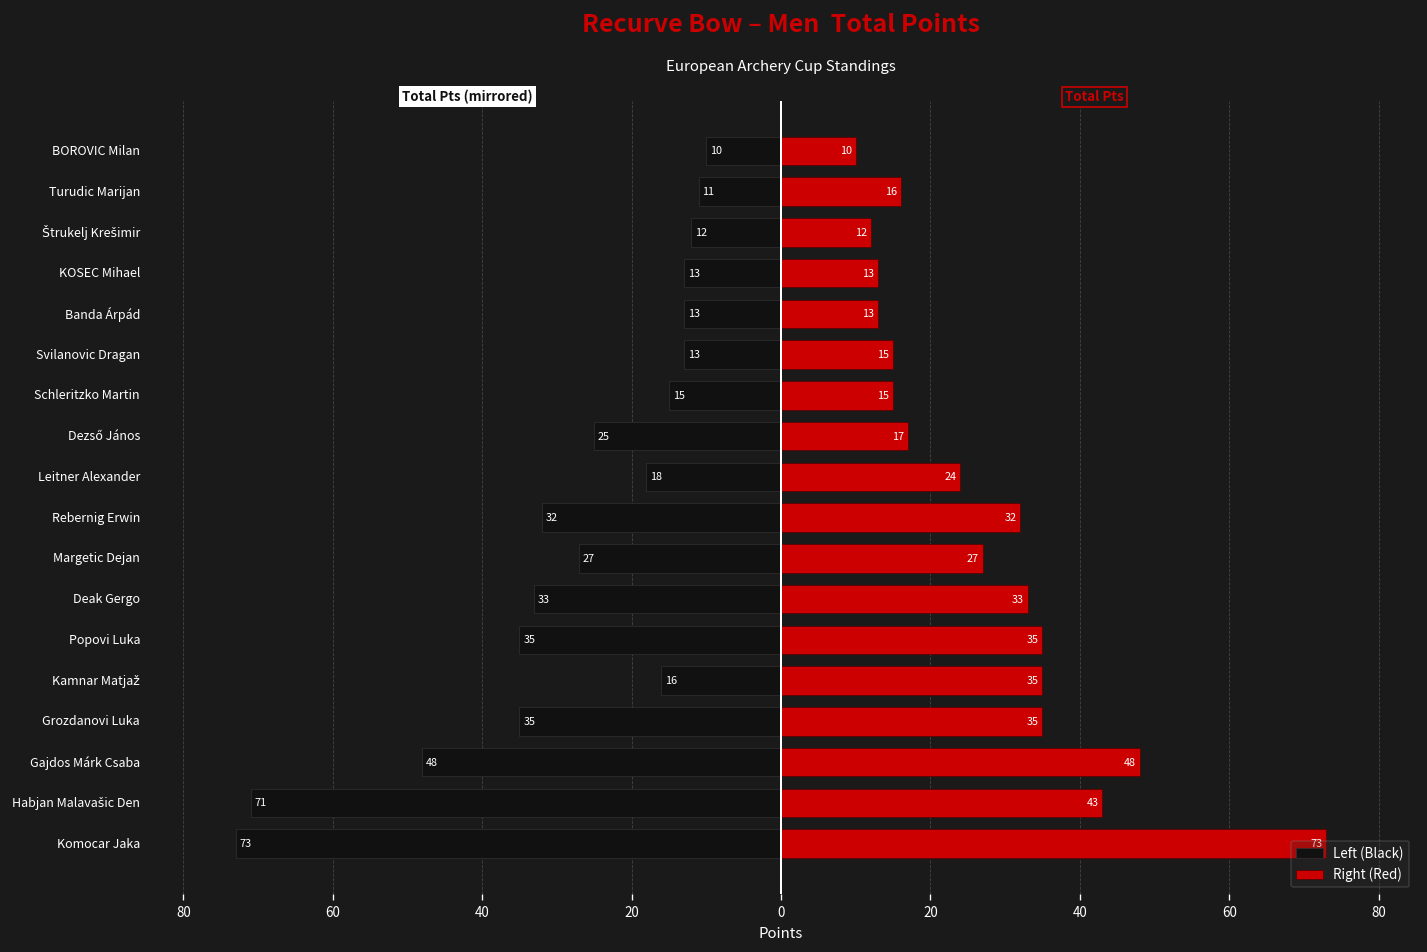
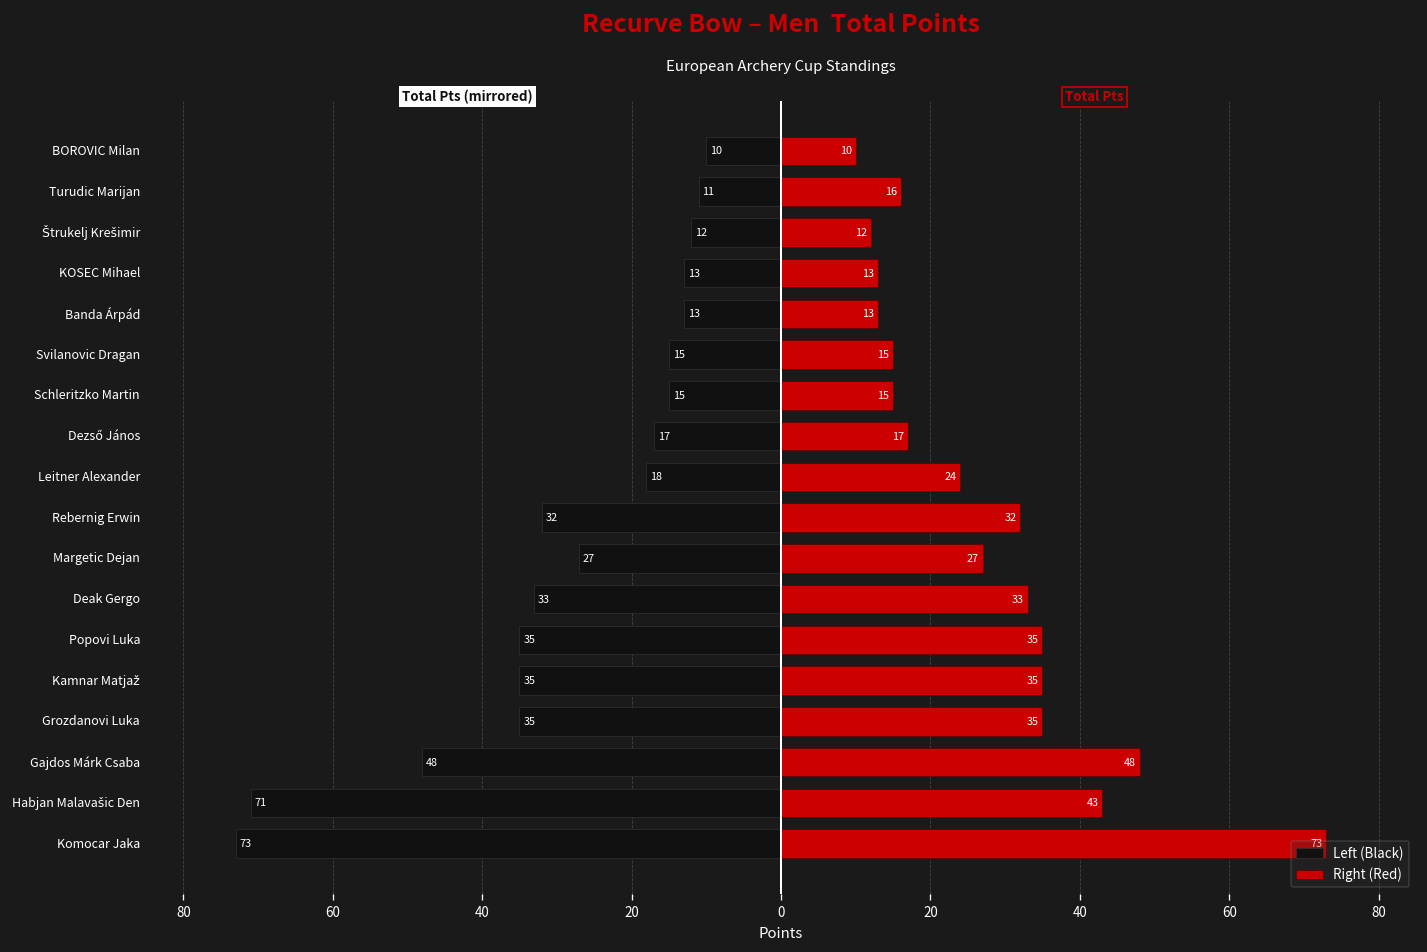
  {
    "Left (Black)": {
-     "Svilanovic Dragan": 13,
-     "Dezső János": 25,
-     "Kamnar Matjaž": 16
+     "Svilanovic Dragan": 15,
+     "Dezső János": 17,
+     "Kamnar Matjaž": 35
    },
    "Right (Red)": {
      "BOROVIC Milan": 10,
      "Turudic Marijan": 16,
      "Štrukelj Krešimir": 12,
      "KOSEC Mihael": 13,
      "Banda Árpád": 13,
      "Svilanovic Dragan": 15,
      "Schleritzko Martin": 15,
      "Dezső János": 17,
      "Leitner Alexander": 24,
      "Rebernig Erwin": 32,
      "Margetic Dejan": 27,
      "Deak Gergo": 33,
      "Popovi Luka": 35,
      "Kamnar Matjaž": 35,
      "Grozdanovi Luka": 35,
      "Gajdos Márk Csaba": 48,
      "Habjan Malavašic Den": 43
    }
  }
